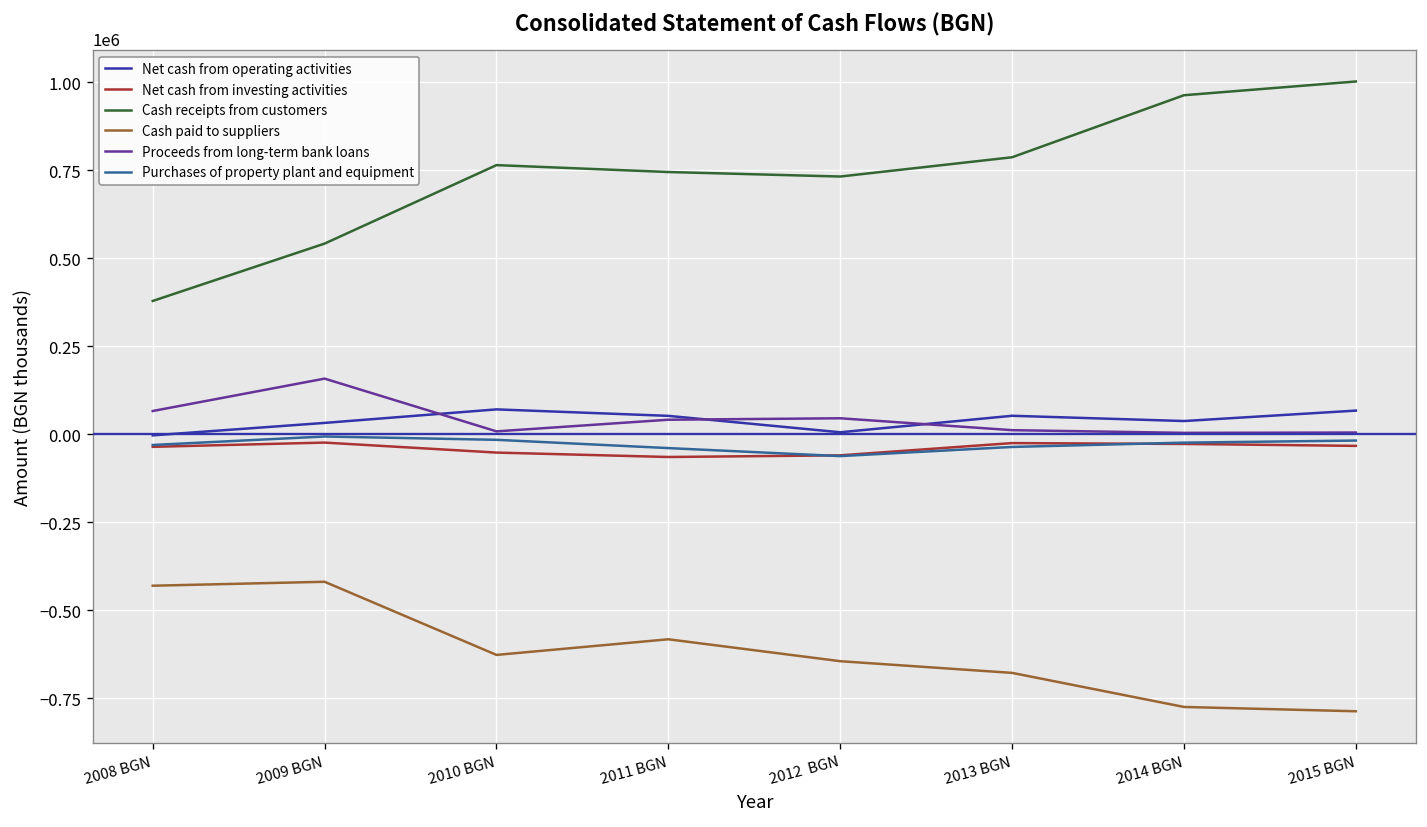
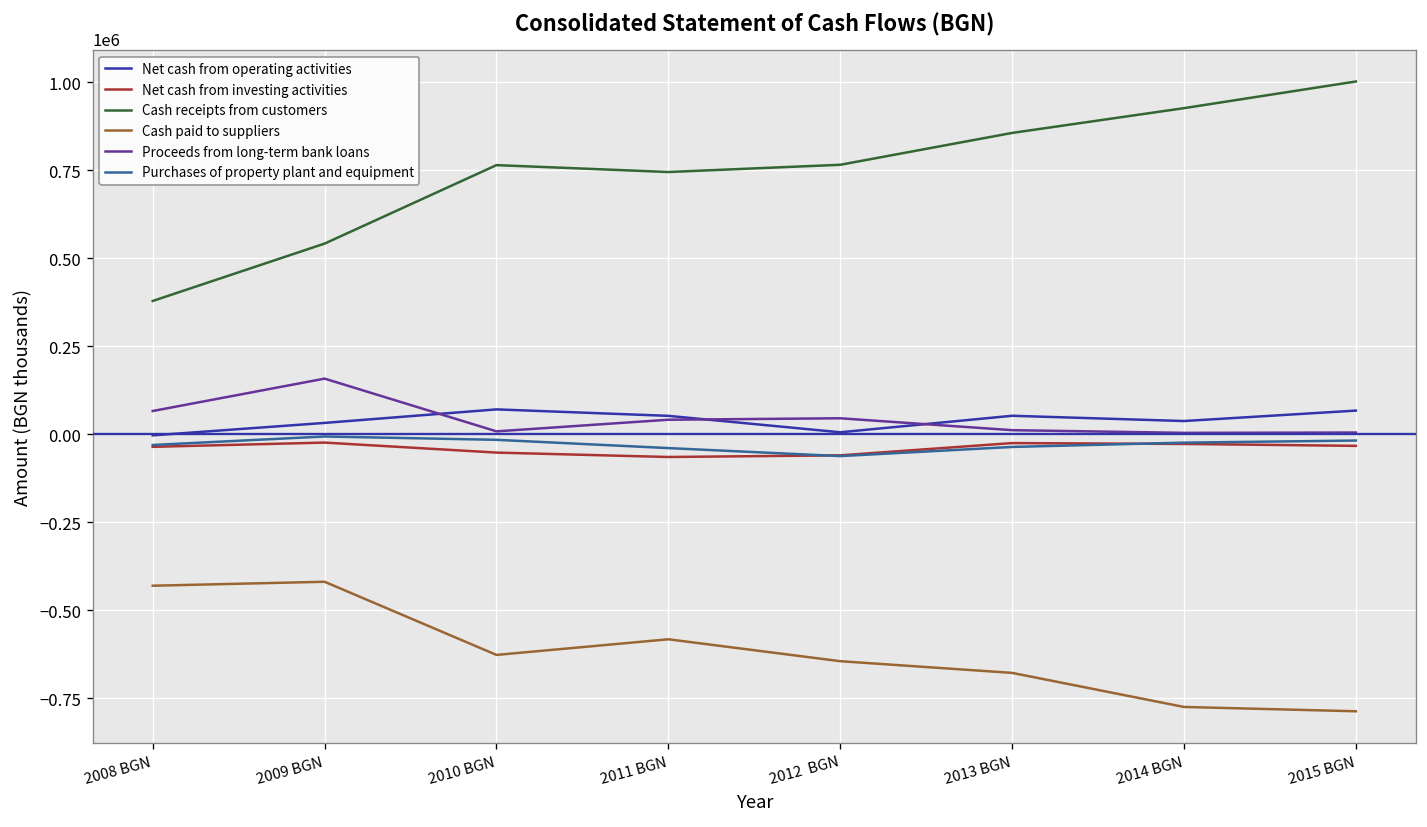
  {
    "Cash receipts from customers": {
      "2008 BGN": 380000,
      "2009 BGN": 540000,
      "2010 BGN": 760000,
      "2011 BGN": 750000,
-     "2012 BGN": 730000,
-     "2013 BGN": 790000,
-     "2014 BGN": 960000,
+     "2012 BGN": 770000,
+     "2013 BGN": 860000,
+     "2014 BGN": 930000,
      "2015 BGN": 1000000
    }
  }
